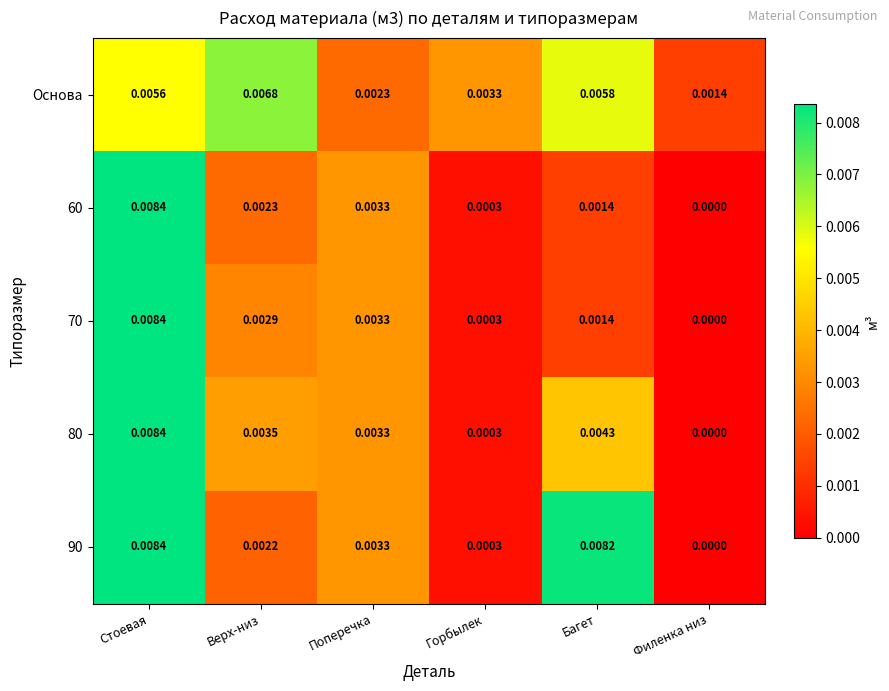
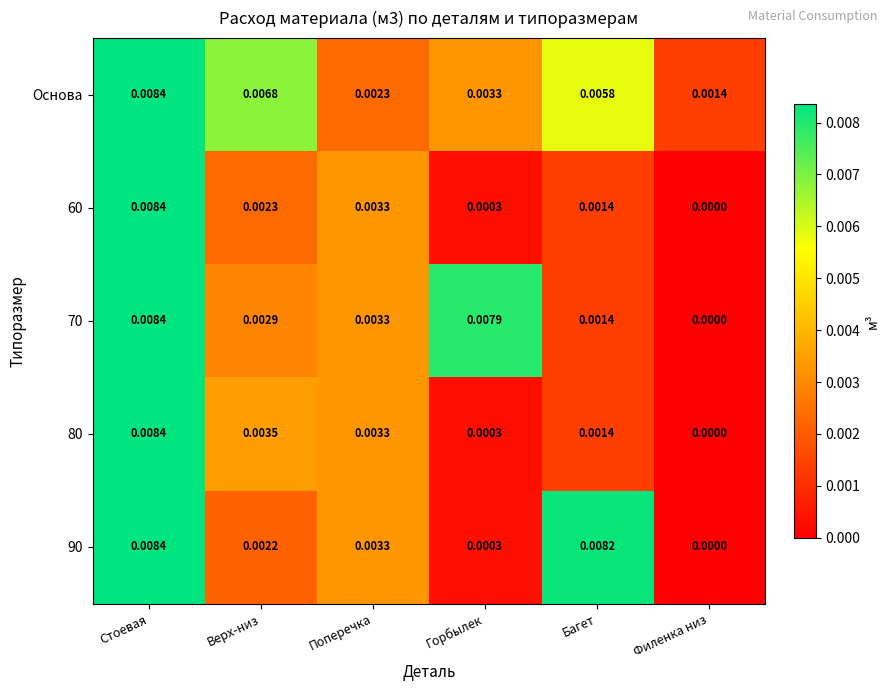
  {
    "Основа": {
-     "Стоевая": 0.0056,
+     "Стоевая": 0.0084,
      "Верх-низ": 0.0068,
      "Поперечка": 0.0023,
      "Горбылек": 0.0033,
      "Багет": 0.0058,
      "Филенка низ": 0.0014
    },
    "60": {
      "Стоевая": 0.0084,
      "Верх-низ": 0.0023,
      "Поперечка": 0.0033,
      "Горбылек": 0.0003,
      "Багет": 0.0014,
      "Филенка низ": 0.0000
    },
    "70": {
      "Стоевая": 0.0084,
      "Верх-низ": 0.0029,
      "Поперечка": 0.0033,
-     "Горбылек": 0.0003,
+     "Горбылек": 0.0079,
      "Багет": 0.0014,
      "Филенка низ": 0.0000
    },
    "80": {
      "Стоевая": 0.0084,
      "Верх-низ": 0.0035,
      "Поперечка": 0.0033,
      "Горбылек": 0.0003,
-     "Багет": 0.0043,
+     "Багет": 0.0014,
      "Филенка низ": 0.0000
    },
    "90": {
      "Стоевая": 0.0084,
      "Верх-низ": 0.0022,
      "Поперечка": 0.0033,
      "Горбылек": 0.0003,
      "Багет": 0.0082,
      "Филенка низ": 0.0000
    }
  }
